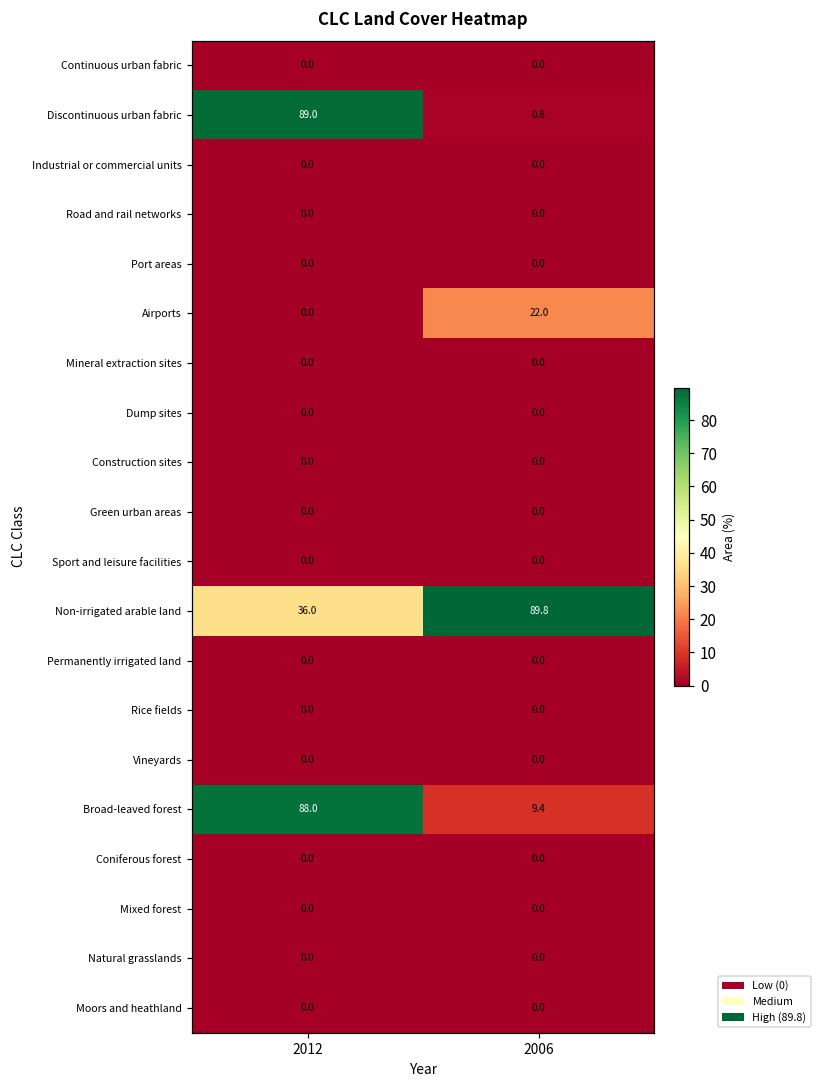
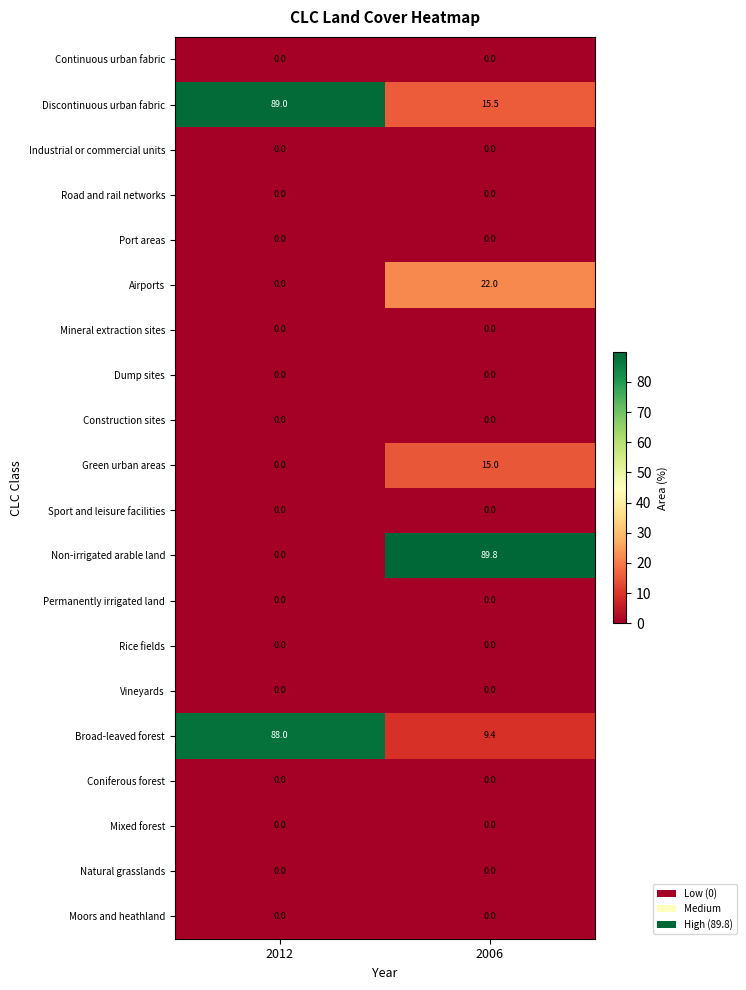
  {
    "Continuous urban fabric": {
      "2012": 0.0,
      "2006": 0.0
    },
    "Discontinuous urban fabric": {
      "2012": 89.0,
-     "2006": 0.8
+     "2006": 15.5
    },
    "Industrial or commercial units": {
      "2012": 0.0,
      "2006": 0.0
    },
    "Road and rail networks": {
      "2012": 0.0,
      "2006": 0.0
    },
    "Port areas": {
      "2012": 0.0,
      "2006": 0.0
    },
    "Airports": {
      "2012": 0.0,
      "2006": 22.0
    },
    "Mineral extraction sites": {
      "2012": 0.0,
      "2006": 0.0
    },
    "Dump sites": {
      "2012": 0.0,
      "2006": 0.0
    },
    "Construction sites": {
      "2012": 0.0,
      "2006": 0.0
    },
    "Green urban areas": {
      "2012": 0.0,
-     "2006": 0.0
+     "2006": 15.0
    },
    "Sport and leisure facilities": {
      "2012": 0.0,
      "2006": 0.0
    },
    "Non-irrigated arable land": {
-     "2012": 36.0,
+     "2012": 0.0,
      "2006": 89.8
    },
    "Permanently irrigated land": {
      "2012": 0.0,
      "2006": 0.0
    },
    "Rice fields": {
      "2012": 0.0,
      "2006": 0.0
    },
    "Vineyards": {
      "2012": 0.0,
      "2006": 0.0
    },
    "Broad-leaved forest": {
      "2012": 88.0,
      "2006": 9.4
    },
    "Coniferous forest": {
      "2012": 0.0,
      "2006": 0.0
    },
    "Mixed forest": {
      "2012": 0.0,
      "2006": 0.0
    },
    "Natural grasslands": {
      "2012": 0.0,
      "2006": 0.0
    },
    "Moors and heathland": {
      "2012": 0.0,
      "2006": 0.0
    }
  }
